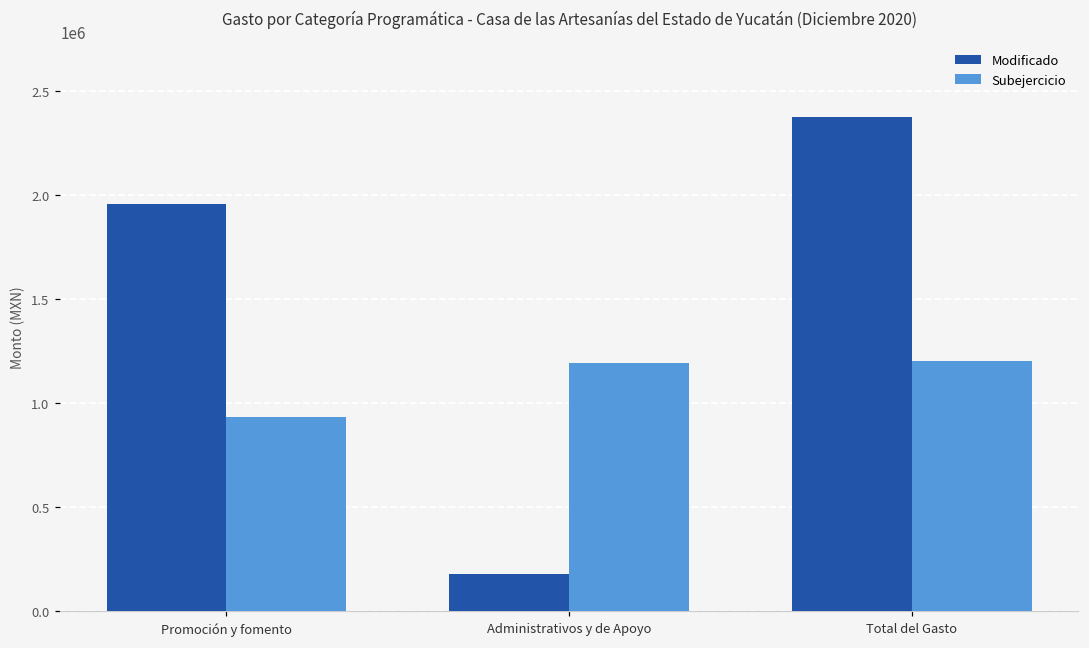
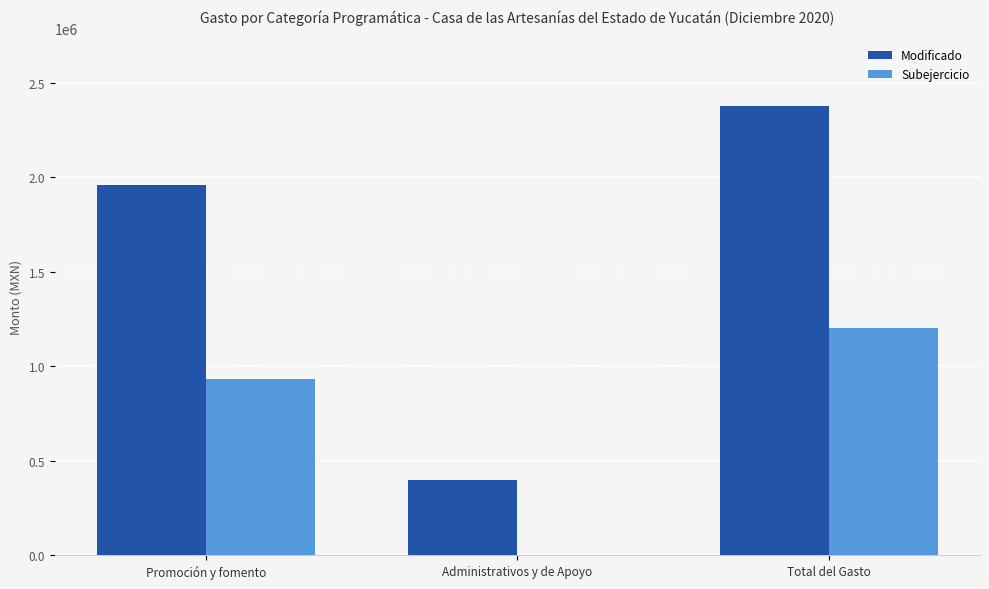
  {
    "Modificado": {
      "Promoción y fomento": 1960000,
-     "Administrativos y de Apoyo": 180000,
+     "Administrativos y de Apoyo": 400000,
      "Total del Gasto": 2380000
    },
    "Subejercicio": {
      "Promoción y fomento": 930000,
-     "Administrativos y de Apoyo": 1190000,
+     "Administrativos y de Apoyo": 0,
      "Total del Gasto": 1200000
    }
  }
